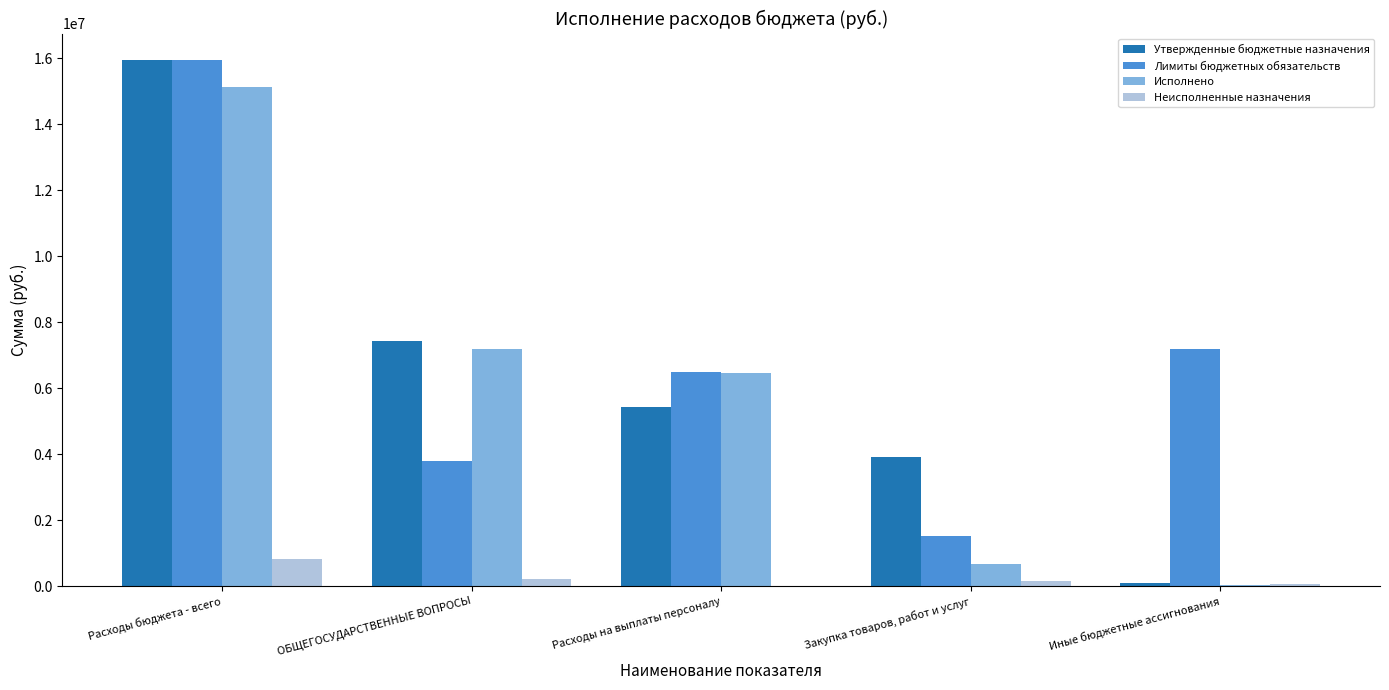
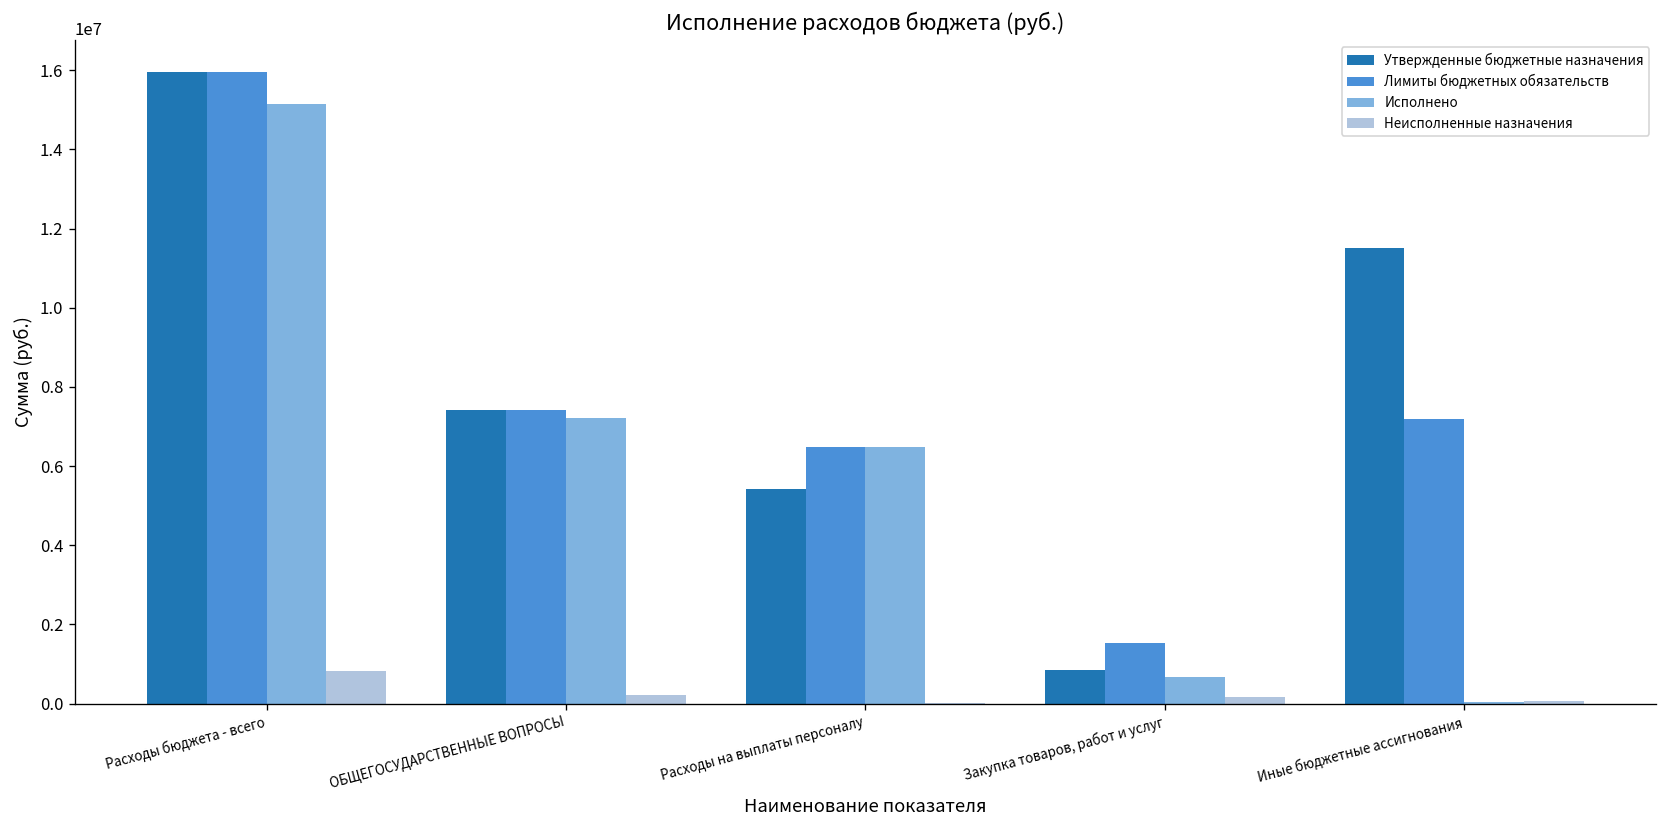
  {
    "Утвержденные бюджетные назначения": {
      "Расходы бюджета - всего": 16000000,
      "ОБЩЕГОСУДАРСТВЕННЫЕ ВОПРОСЫ": 7400000,
      "Расходы на выплаты персоналу": 5400000,
-     "Закупка товаров, работ и услуг": 3900000,
-     "Иные бюджетные ассигнования": 100000
+     "Закупка товаров, работ и услуг": 800000,
+     "Иные бюджетные ассигнования": 11500000
    },
    "Лимиты бюджетных обязательств": {
      "Расходы бюджета - всего": 16000000,
-     "ОБЩЕГОСУДАРСТВЕННЫЕ ВОПРОСЫ": 3800000,
+     "ОБЩЕГОСУДАРСТВЕННЫЕ ВОПРОСЫ": 7400000,
      "Расходы на выплаты персоналу": 6500000,
      "Закупка товаров, работ и услуг": 1500000,
      "Иные бюджетные ассигнования": 7200000
    }
  }
